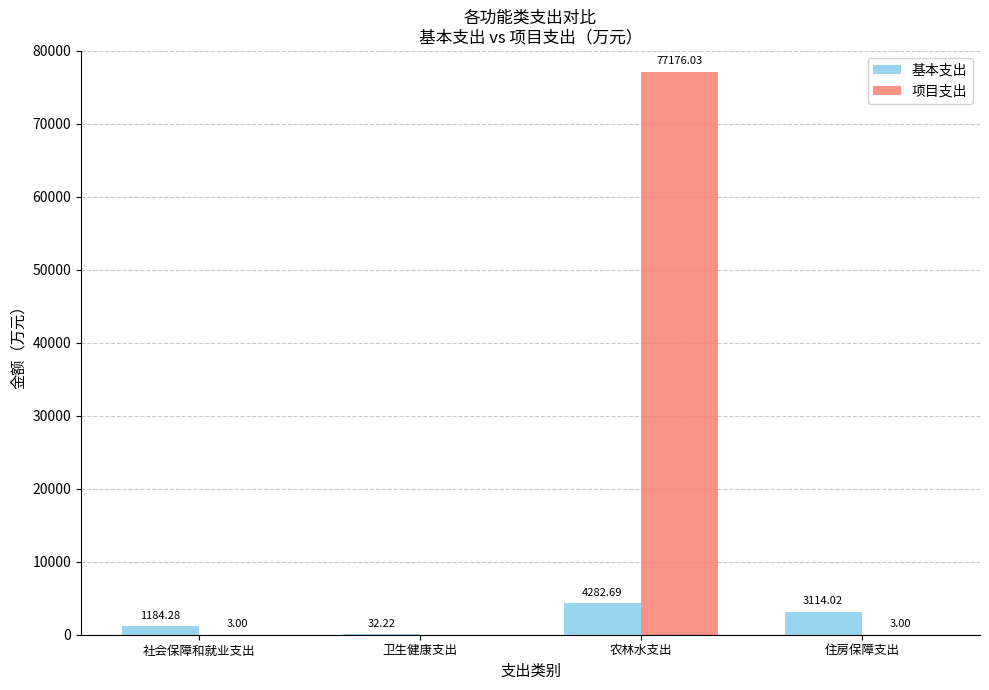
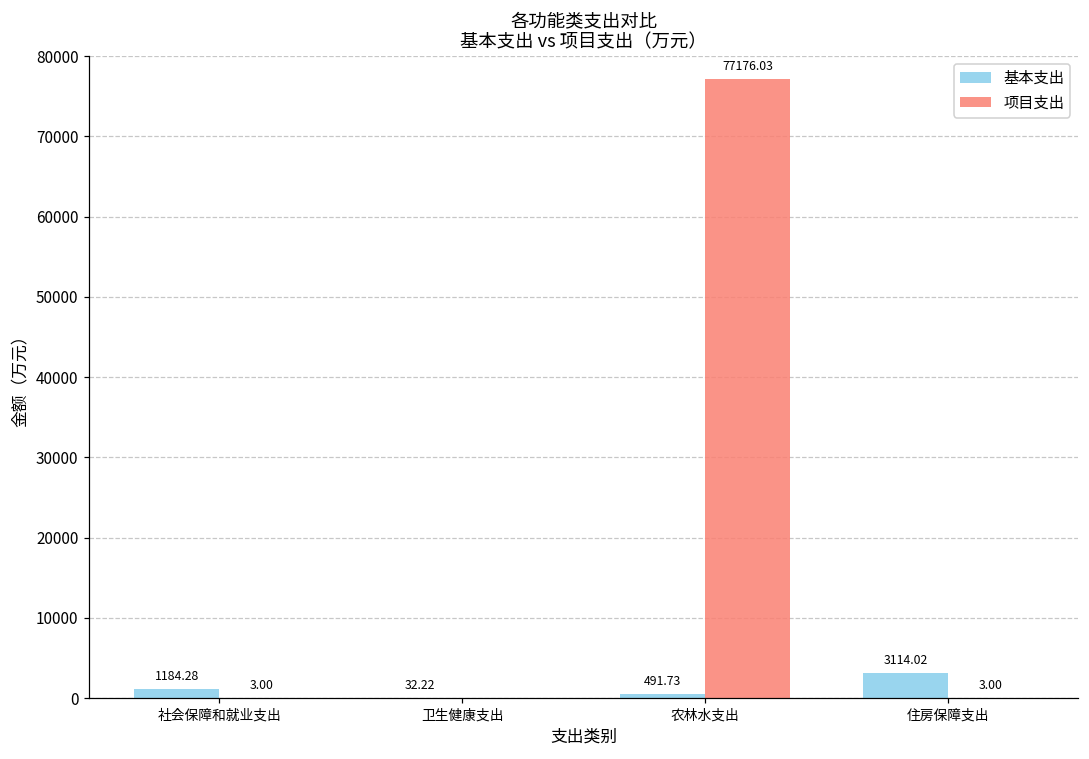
  {
    "基本支出": {
      "社会保障和就业支出": 1184.28,
      "卫生健康支出": 32.22,
-     "农林水支出": 4282.69,
+     "农林水支出": 491.73,
      "住房保障支出": 3114.02
    },
    "项目支出": {
      "社会保障和就业支出": 3.00,
      "农林水支出": 77176.03,
      "住房保障支出": 3.00
    }
  }
